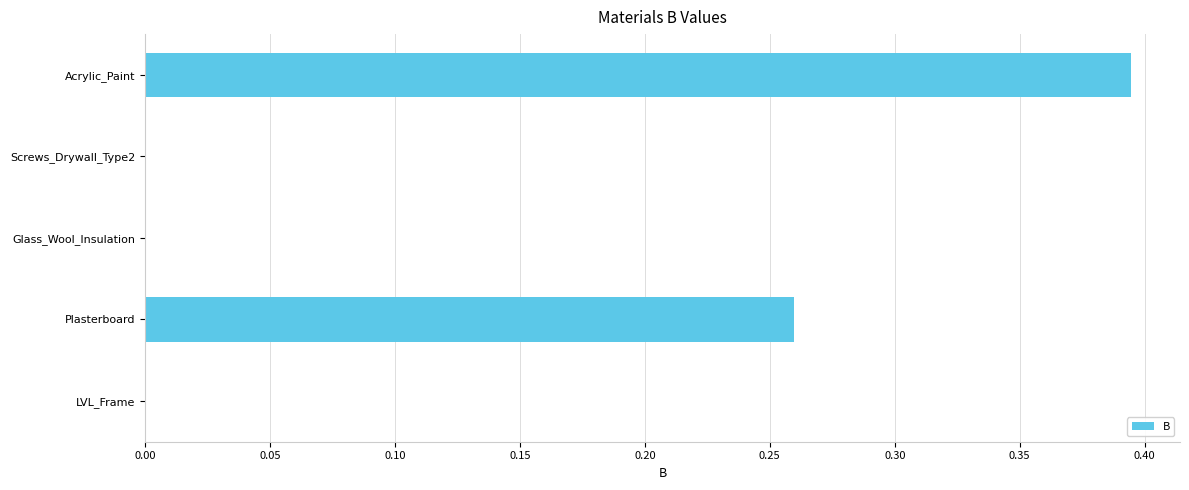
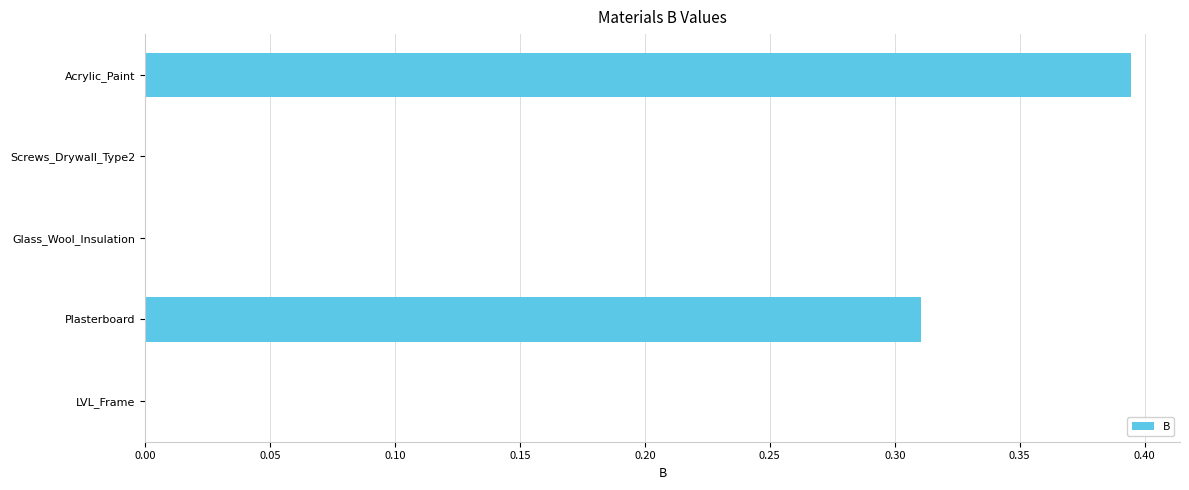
  {
    "Acrylic_Paint": 0.394,
    "Screws_Drywall_Type2": 0.000,
    "Glass_Wool_Insulation": 0.000,
-   "Plasterboard": 0.260,
+   "Plasterboard": 0.310,
    "LVL_Frame": 0.000
  }
